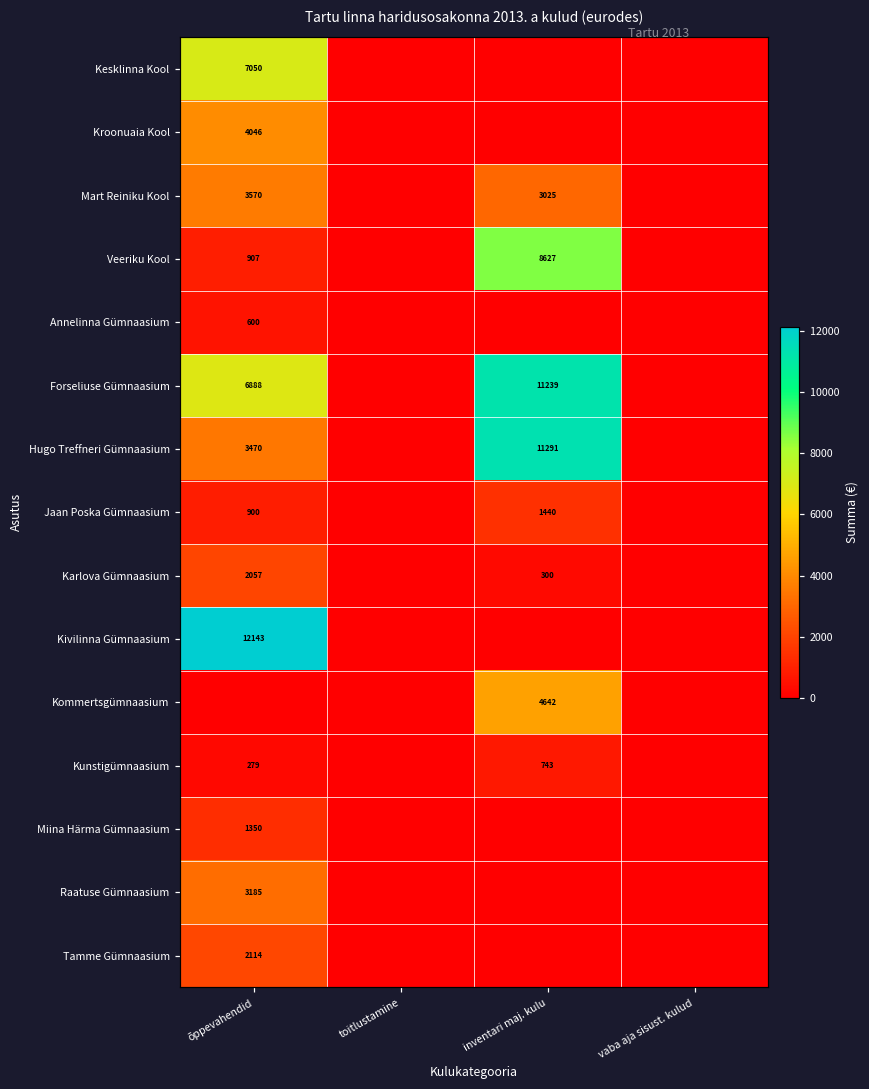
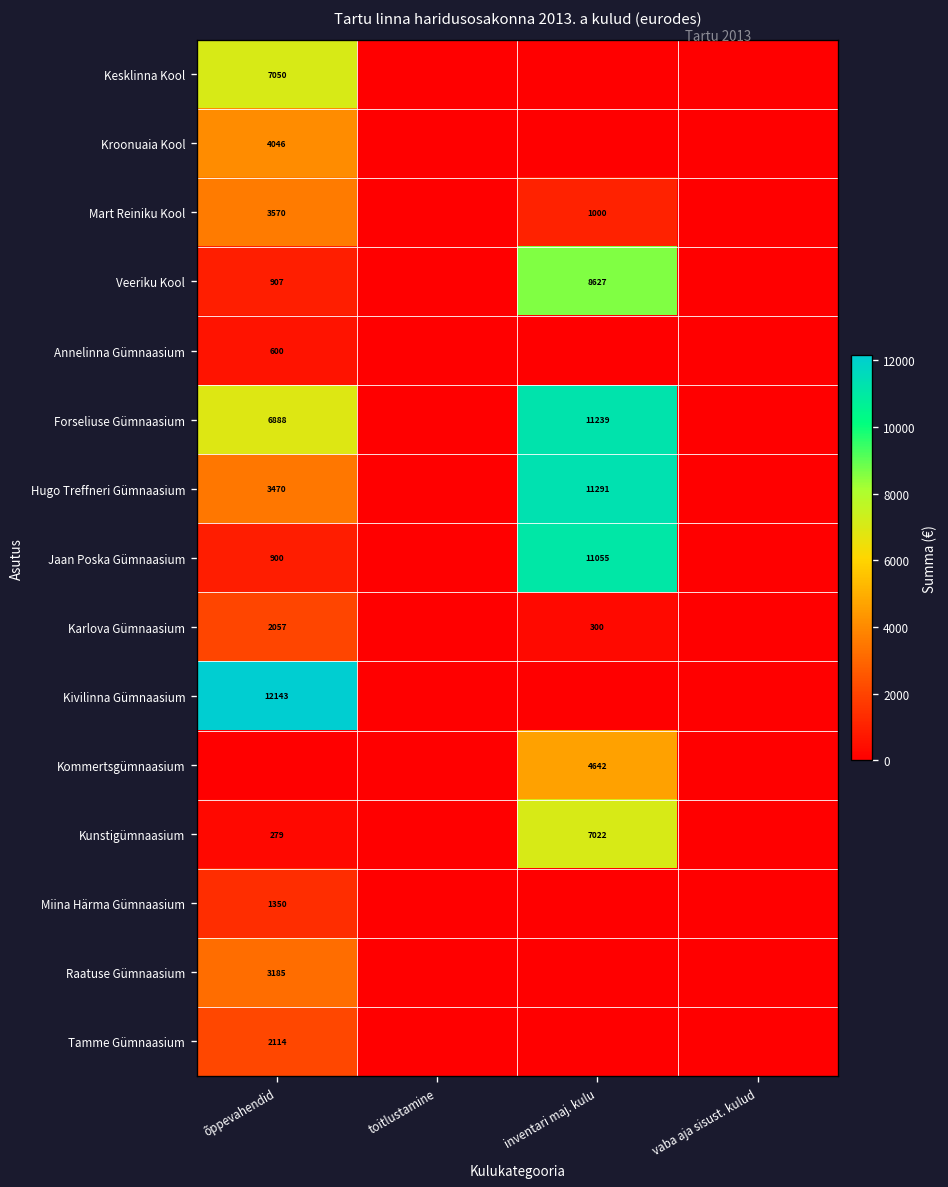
  {
    "Kesklinna Kool": {
      "õppevahendid": 7050
    },
    "Kroonuaia Kool": {
      "õppevahendid": 4046
    },
    "Mart Reiniku Kool": {
      "õppevahendid": 3570,
-     "inventari maj. kulu": 3025
+     "inventari maj. kulu": 1000
    },
    "Veeriku Kool": {
      "õppevahendid": 907,
      "inventari maj. kulu": 8627
    },
    "Annelinna Gümnaasium": {
      "õppevahendid": 600
    },
    "Forseliuse Gümnaasium": {
      "õppevahendid": 6888,
      "inventari maj. kulu": 11239
    },
    "Hugo Treffneri Gümnaasium": {
      "õppevahendid": 3470,
      "inventari maj. kulu": 11291
    },
    "Jaan Poska Gümnaasium": {
      "õppevahendid": 900,
-     "inventari maj. kulu": 1440
+     "inventari maj. kulu": 11055
    },
    "Karlova Gümnaasium": {
      "õppevahendid": 2057,
      "inventari maj. kulu": 300
    },
    "Kivilinna Gümnaasium": {
      "õppevahendid": 12143
    },
    "Kommertsgümnaasium": {
      "inventari maj. kulu": 4642
    },
    "Kunstigümnaasium": {
      "õppevahendid": 279,
-     "inventari maj. kulu": 743
+     "inventari maj. kulu": 7022
    },
    "Miina Härma Gümnaasium": {
      "õppevahendid": 1350
    },
    "Raatuse Gümnaasium": {
      "õppevahendid": 3185
    },
    "Tamme Gümnaasium": {
      "õppevahendid": 2114
    }
  }
